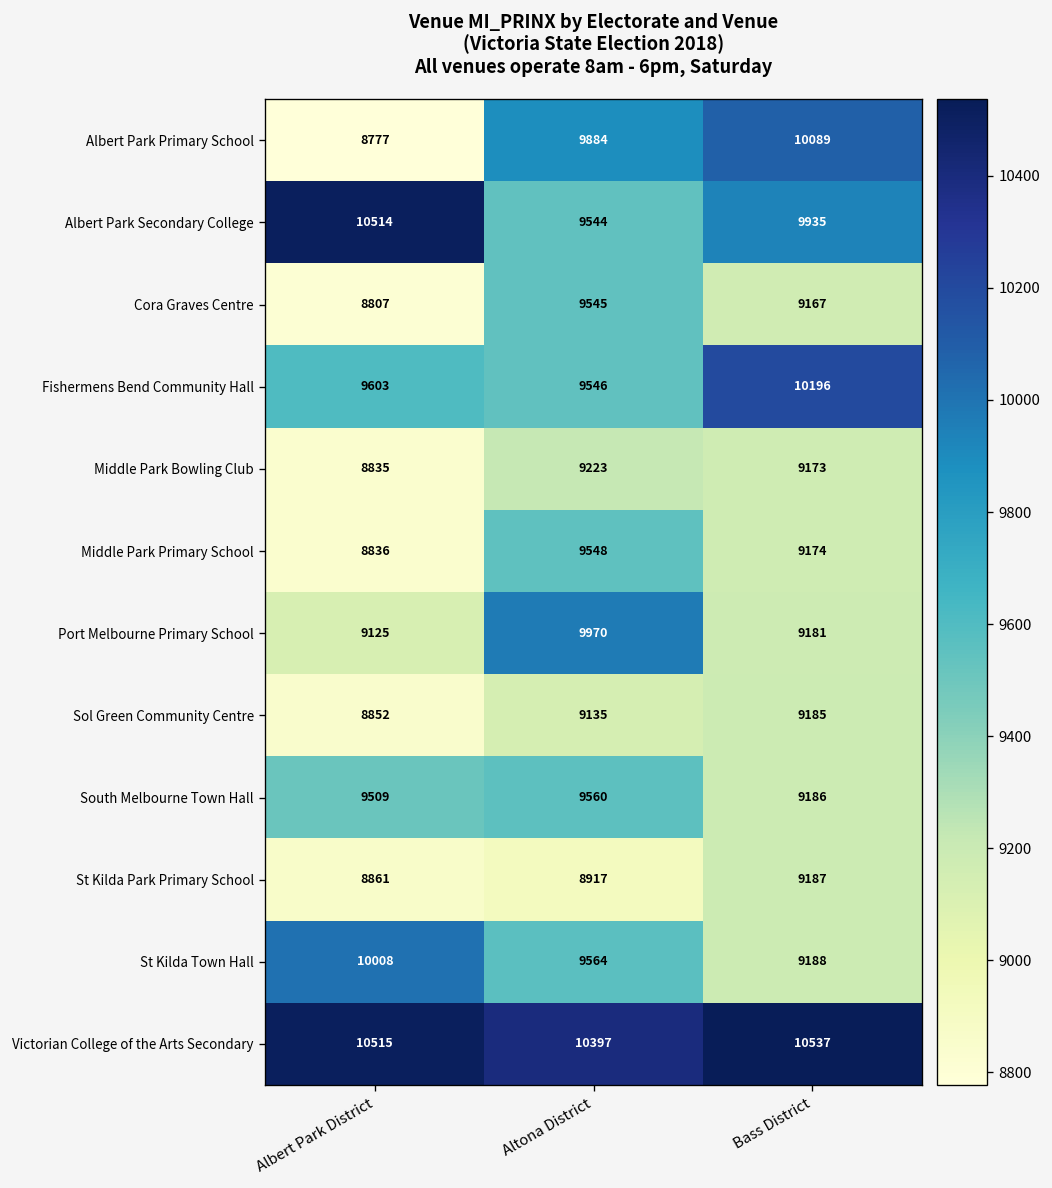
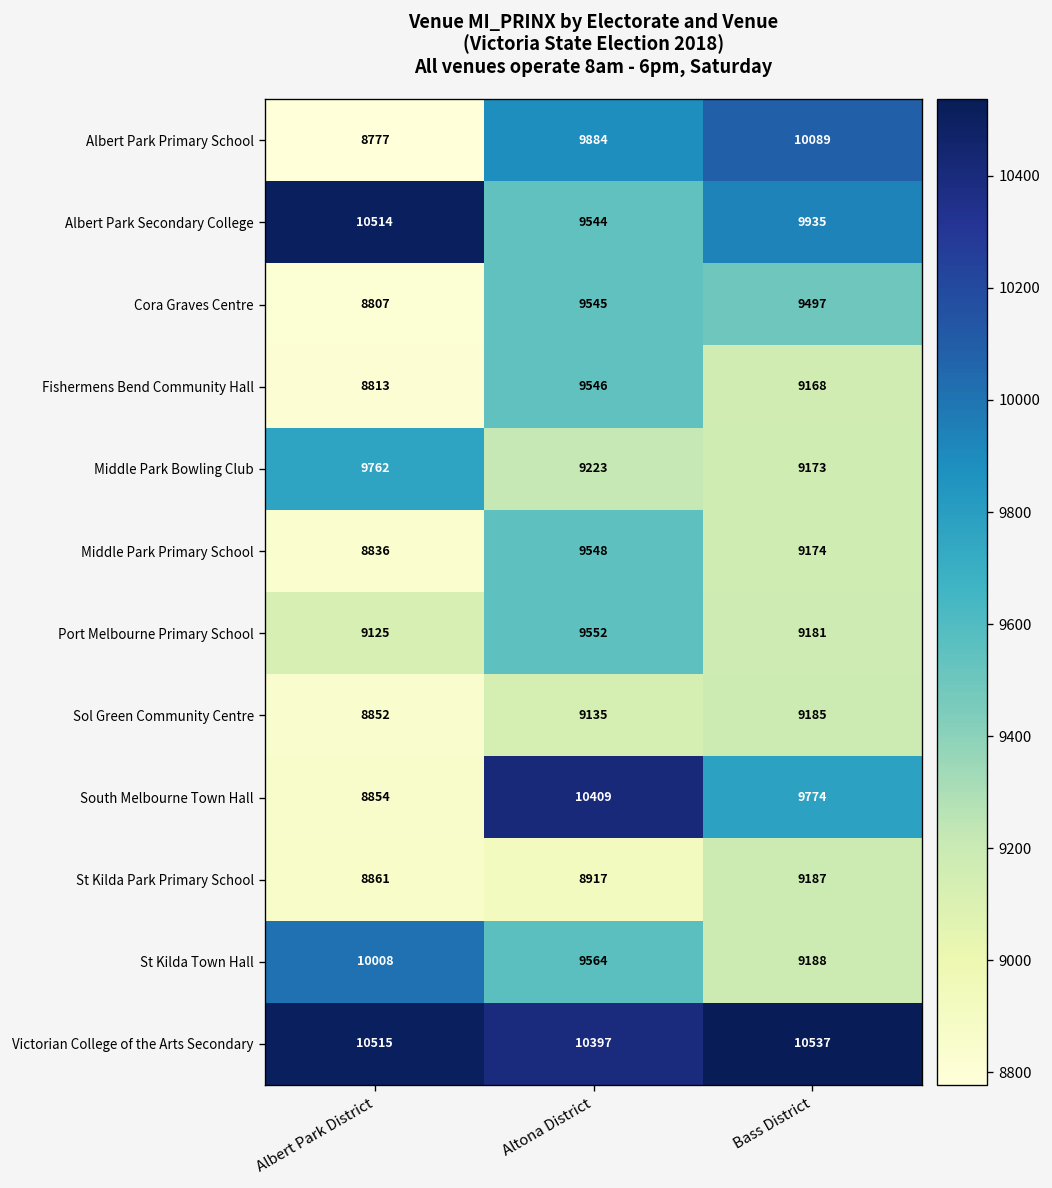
  {
    "Albert Park Primary School": {
      "Albert Park District": 8777,
      "Altona District": 9884,
      "Bass District": 10089
    },
    "Albert Park Secondary College": {
      "Albert Park District": 10514,
      "Altona District": 9544,
      "Bass District": 9935
    },
    "Cora Graves Centre": {
      "Albert Park District": 8807,
      "Altona District": 9545,
-     "Bass District": 9167
+     "Bass District": 9497
    },
    "Fishermens Bend Community Hall": {
-     "Albert Park District": 9603,
+     "Albert Park District": 8813,
      "Altona District": 9546,
-     "Bass District": 10196
+     "Bass District": 9168
    },
    "Middle Park Bowling Club": {
-     "Albert Park District": 8835,
+     "Albert Park District": 9762,
      "Altona District": 9223,
      "Bass District": 9173
    },
    "Middle Park Primary School": {
      "Albert Park District": 8836,
      "Altona District": 9548,
      "Bass District": 9174
    },
    "Port Melbourne Primary School": {
      "Albert Park District": 9125,
-     "Altona District": 9970,
+     "Altona District": 9552,
      "Bass District": 9181
    },
    "Sol Green Community Centre": {
      "Albert Park District": 8852,
      "Altona District": 9135,
      "Bass District": 9185
    },
    "South Melbourne Town Hall": {
-     "Albert Park District": 9509,
-     "Altona District": 9560,
-     "Bass District": 9186
+     "Albert Park District": 8854,
+     "Altona District": 10409,
+     "Bass District": 9774
    },
    "St Kilda Park Primary School": {
      "Albert Park District": 8861,
      "Altona District": 8917,
      "Bass District": 9187
    },
    "St Kilda Town Hall": {
      "Albert Park District": 10008,
      "Altona District": 9564,
      "Bass District": 9188
    },
    "Victorian College of the Arts Secondary": {
      "Albert Park District": 10515,
      "Altona District": 10397,
      "Bass District": 10537
    }
  }
